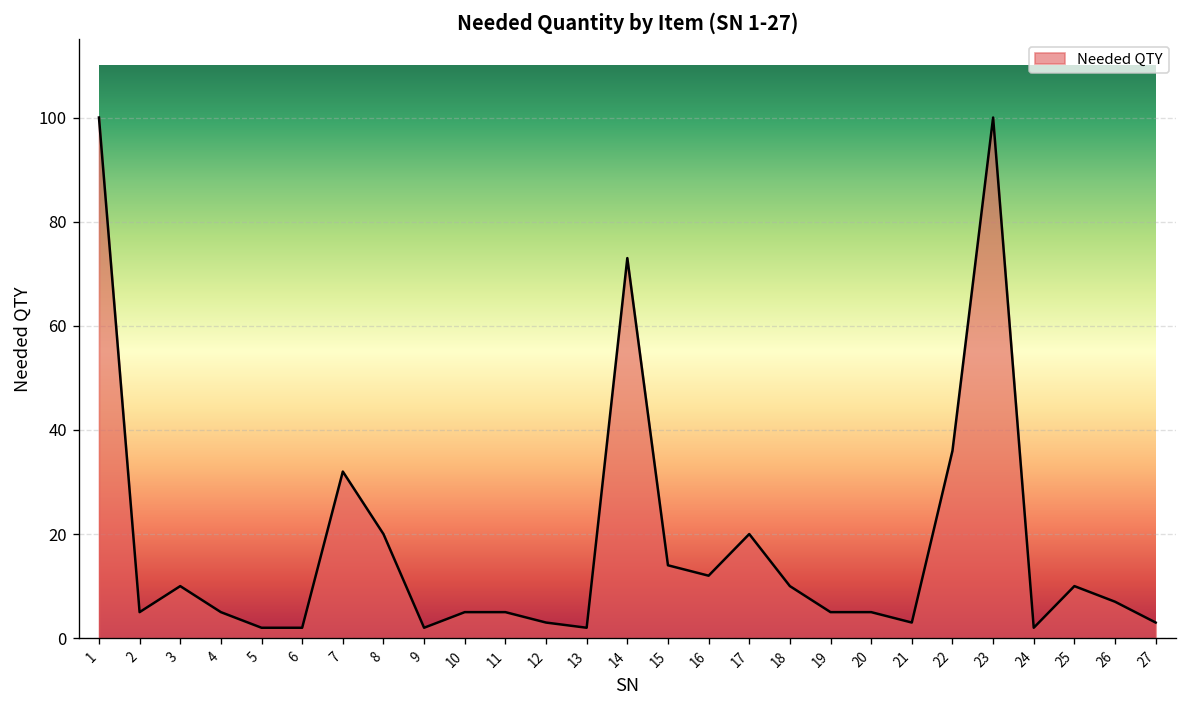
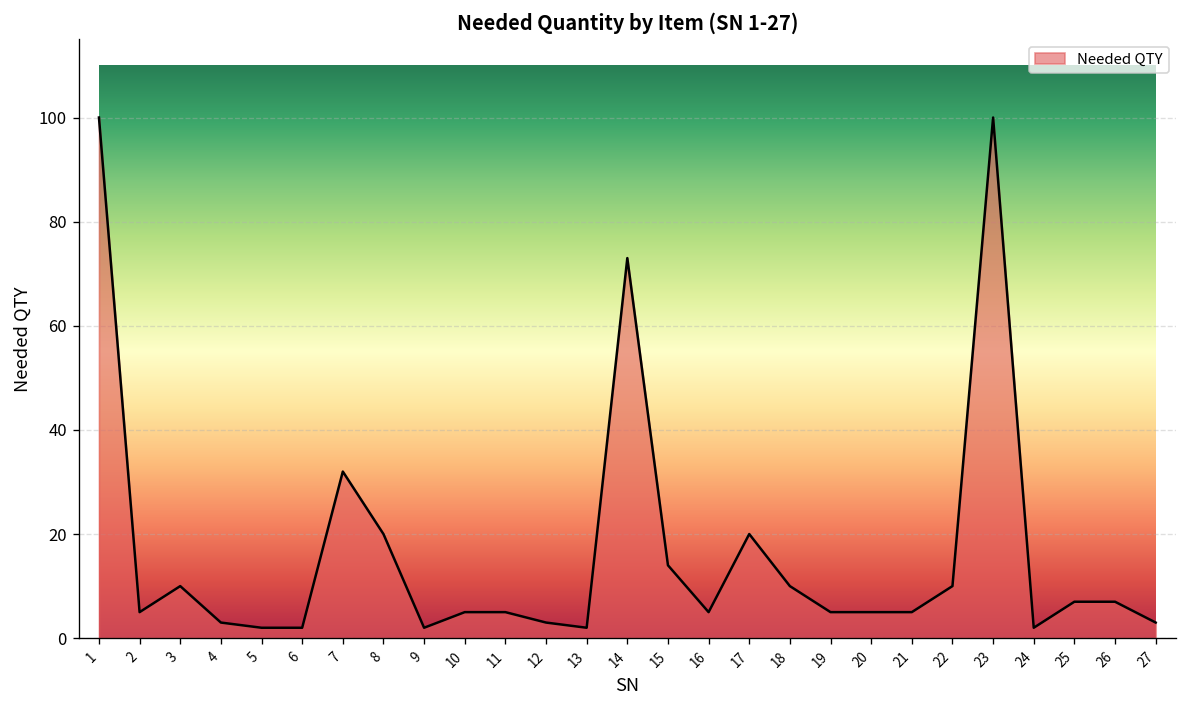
  {
    "1": 100,
    "2": 5,
    "3": 10,
-   "4": 5,
+   "4": 3,
    "5": 2,
    "6": 2,
    "7": 32,
    "8": 20,
    "9": 2,
    "10": 5,
    "11": 5,
    "12": 3,
    "13": 2,
    "14": 73,
    "15": 14,
-   "16": 12,
+   "16": 5,
    "17": 20,
    "18": 10,
    "19": 5,
    "20": 5,
-   "21": 3,
-   "22": 36,
+   "21": 5,
+   "22": 10,
    "23": 100,
    "24": 2,
-   "25": 10,
+   "25": 7,
    "26": 7,
    "27": 3
  }
